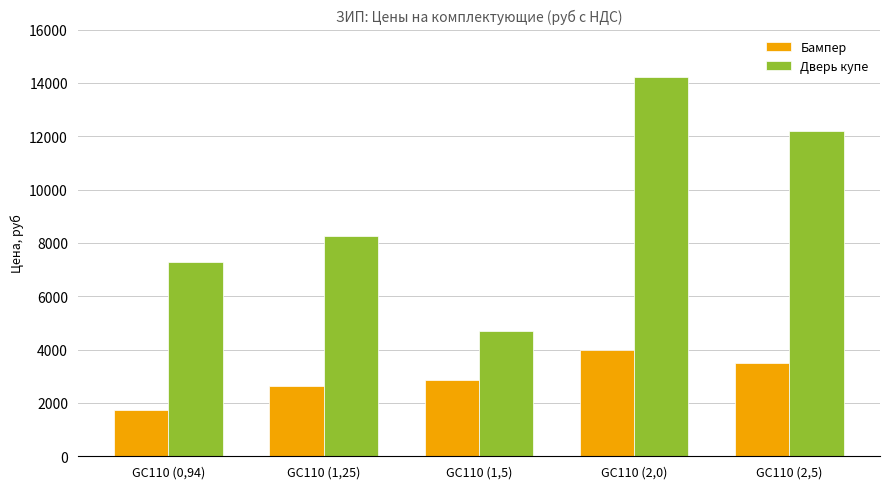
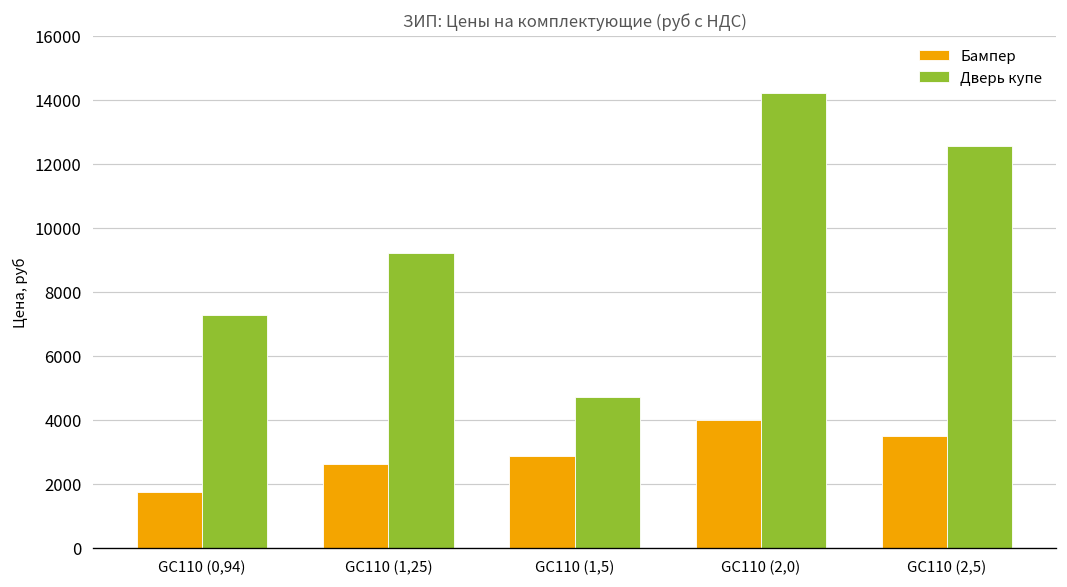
  {
    "Бампер": {
      "GC110 (0,94)": 1800,
      "GC110 (1,25)": 2600,
      "GC110 (1,5)": 2900,
      "GC110 (2,0)": 4000,
      "GC110 (2,5)": 3500
    },
    "Дверь купе": {
      "GC110 (0,94)": 7300,
-     "GC110 (1,25)": 8300,
+     "GC110 (1,25)": 9200,
      "GC110 (1,5)": 4700,
      "GC110 (2,0)": 14200,
-     "GC110 (2,5)": 12200
+     "GC110 (2,5)": 12600
    }
  }
